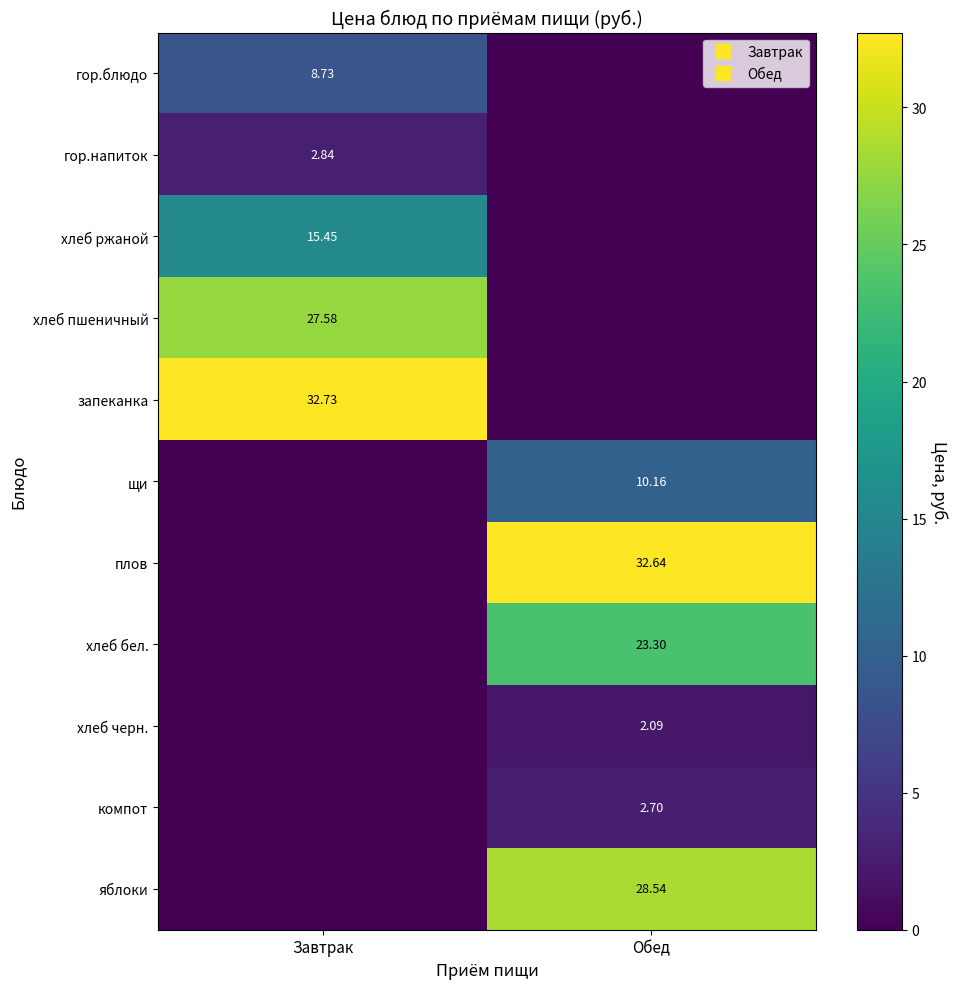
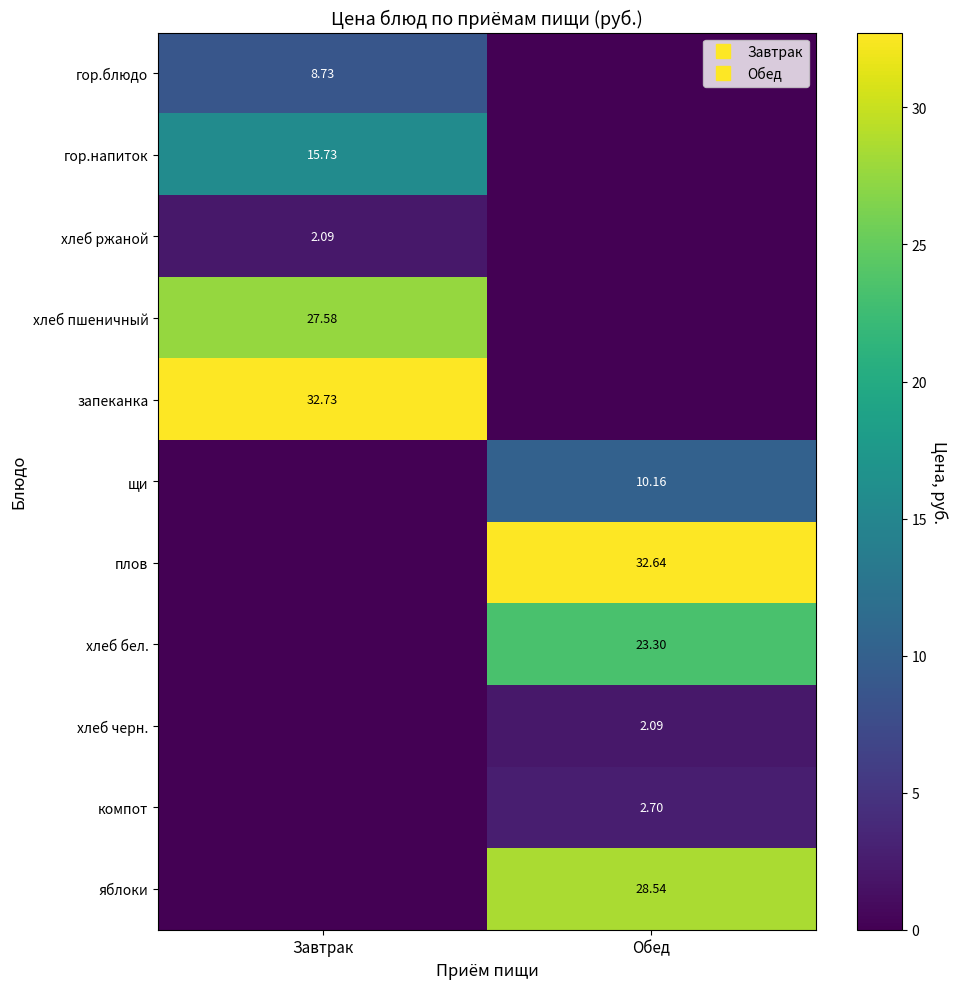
  {
    "гор.блюдо": {
      "Завтрак": 8.73
    },
    "гор.напиток": {
-     "Завтрак": 2.84
+     "Завтрак": 15.73
    },
    "хлеб ржаной": {
-     "Завтрак": 15.45
+     "Завтрак": 2.09
    },
    "хлеб пшеничный": {
      "Завтрак": 27.58
    },
    "запеканка": {
      "Завтрак": 32.73
    },
    "щи": {
      "Обед": 10.16
    },
    "плов": {
      "Обед": 32.64
    },
    "хлеб бел.": {
      "Обед": 23.30
    },
    "хлеб черн.": {
      "Обед": 2.09
    },
    "компот": {
      "Обед": 2.70
    },
    "яблоки": {
      "Обед": 28.54
    }
  }
